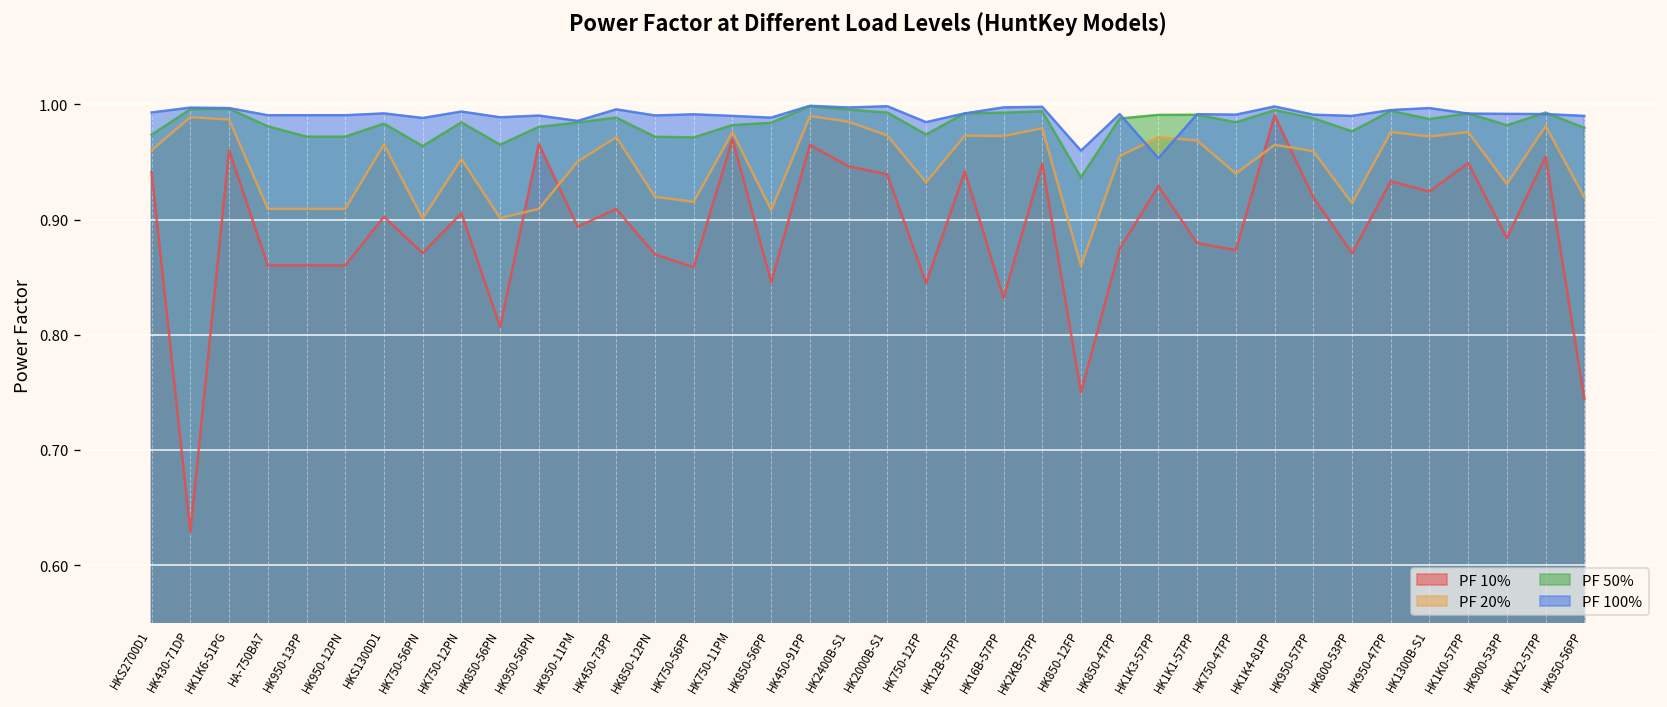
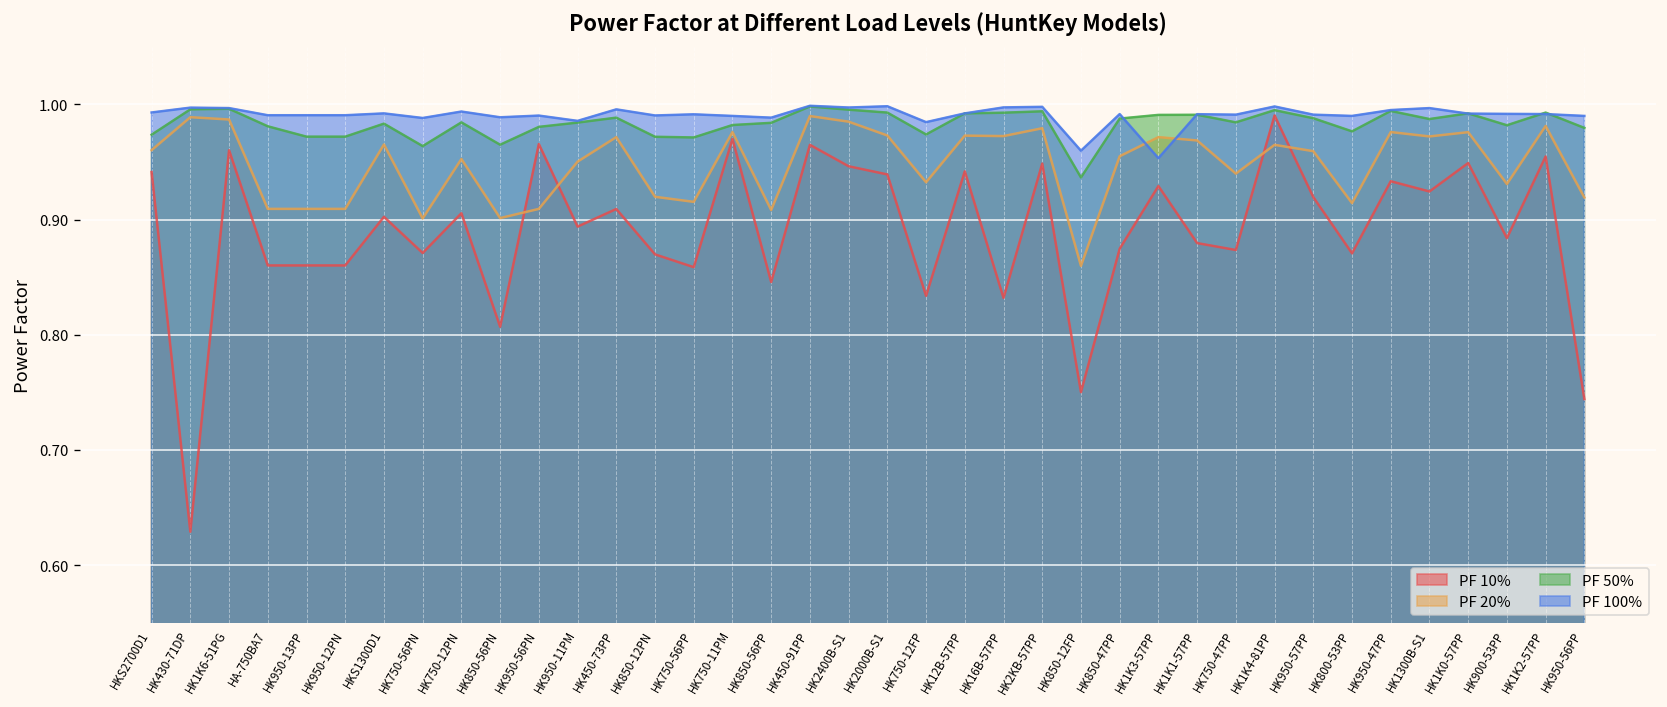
  {
    "PF 10%": {
      "HKS2700D1": 0.94,
      "HK430-71DP": 0.63,
      "HK1K6-51PG": 0.96,
      "HA-750BA7": 0.86,
      "HK950-13PP": 0.86,
      "HK950-12PN": 0.86,
      "HKS1300D1": 0.90,
      "HK750-56PN": 0.87,
      "HK750-12PN": 0.91,
      "HK850-56PN": 0.81,
      "HK950-56PN": 0.97,
      "HK950-11PM": 0.89,
      "HK450-73PP": 0.91,
      "HK850-12PN": 0.87,
      "HK750-56PP": 0.86,
      "HK750-11PM": 0.97,
      "HK850-56PP": 0.85,
      "HK450-91PP": 0.96,
      "HK2400B-S1": 0.95,
      "HK2000B-S1": 0.94,
-     "HK750-12FP": 0.84,
+     "HK750-12FP": 0.83,
      "HK12B-57PP": 0.94,
      "HK16B-57PP": 0.83,
      "HK2KB-57PP": 0.95,
      "HK850-12FP": 0.75,
      "HK850-47PP": 0.87,
      "HK1K3-57PP": 0.93,
      "HK1K1-57PP": 0.88,
      "HK750-47PP": 0.87,
      "HK1K4-81PP": 0.99,
      "HK950-57PP": 0.92,
      "HK800-53PP": 0.87,
      "HK950-47PP": 0.93,
      "HK1300B-S1": 0.92,
      "HK1K0-57PP": 0.95,
      "HK900-53PP": 0.88,
      "HK1K2-57PP": 0.95,
      "HK950-56PP": 0.74
    },
    "PF 20%": {
      "HKS2700D1": 0.96,
      "HK430-71DP": 0.99,
      "HK1K6-51PG": 0.99,
      "HA-750BA7": 0.91,
      "HK950-13PP": 0.91,
      "HK950-12PN": 0.91,
      "HKS1300D1": 0.97,
      "HK750-56PN": 0.90,
      "HK750-12PN": 0.95,
      "HK850-56PN": 0.90,
      "HK950-56PN": 0.91,
      "HK950-11PM": 0.95,
      "HK450-73PP": 0.97,
      "HK850-12PN": 0.92,
      "HK750-56PP": 0.92,
      "HK750-11PM": 0.98,
      "HK850-56PP": 0.91,
      "HK450-91PP": 0.99,
      "HK2400B-S1": 0.99,
      "HK2000B-S1": 0.97,
      "HK750-12FP": 0.93,
      "HK12B-57PP": 0.97,
      "HK16B-57PP": 0.97,
      "HK2KB-57PP": 0.98,
      "HK850-12FP": 0.86,
      "HK850-47PP": 0.96,
      "HK1K3-57PP": 0.97,
      "HK1K1-57PP": 0.97,
      "HK750-47PP": 0.94,
      "HK1K4-81PP": 0.96,
      "HK950-57PP": 0.96,
      "HK800-53PP": 0.91,
      "HK950-47PP": 0.98,
      "HK1300B-S1": 0.97,
      "HK1K0-57PP": 0.98,
      "HK900-53PP": 0.93,
      "HK1K2-57PP": 0.98,
      "HK950-56PP": 0.92
    },
    "PF 50%": {
      "HKS2700D1": 0.97,
      "HA-750BA7": 0.98,
      "HK950-13PP": 0.97,
      "HK950-12PN": 0.97,
      "HKS1300D1": 0.98,
      "HK750-56PN": 0.96,
      "HK750-12PN": 0.98,
      "HK850-56PN": 0.97,
      "HK950-56PN": 0.98,
      "HK450-73PP": 0.99,
      "HK850-12PN": 0.97,
      "HK750-56PP": 0.97,
      "HK750-11PM": 0.98,
      "HK850-56PP": 0.98,
      "HK2000B-S1": 0.99,
      "HK750-12FP": 0.97,
      "HK16B-57PP": 0.99,
      "HK2KB-57PP": 0.99,
      "HK850-12FP": 0.94,
      "HK850-47PP": 0.99,
      "HK1K3-57PP": 0.99,
      "HK750-47PP": 0.98,
      "HK1K4-81PP": 1.00,
      "HK950-57PP": 0.99,
      "HK800-53PP": 0.98,
      "HK1300B-S1": 0.99,
      "HK900-53PP": 0.98,
      "HK950-56PP": 0.98
    },
    "PF 100%": {
      "HKS2700D1": 0.99,
      "HA-750BA7": 0.99,
      "HK950-13PP": 0.99,
      "HK950-12PN": 0.99,
      "HKS1300D1": 0.99,
      "HK750-56PN": 0.99,
      "HK750-12PN": 0.99,
      "HK850-56PN": 0.99,
      "HK950-56PN": 0.99,
      "HK450-73PP": 1.00,
      "HK850-12PN": 0.99,
      "HK750-56PP": 0.99,
      "HK750-11PM": 0.99,
      "HK850-56PP": 0.99,
      "HK2000B-S1": 1.00,
      "HK750-12FP": 0.98,
      "HK16B-57PP": 1.00,
      "HK2KB-57PP": 1.00,
      "HK850-12FP": 0.96,
      "HK850-47PP": 0.99,
      "HK1K3-57PP": 0.95,
      "HK750-47PP": 0.99,
      "HK1K4-81PP": 1.00,
      "HK950-57PP": 0.99,
      "HK800-53PP": 0.99,
      "HK1300B-S1": 1.00,
      "HK900-53PP": 0.99,
      "HK950-56PP": 0.99
    }
  }
